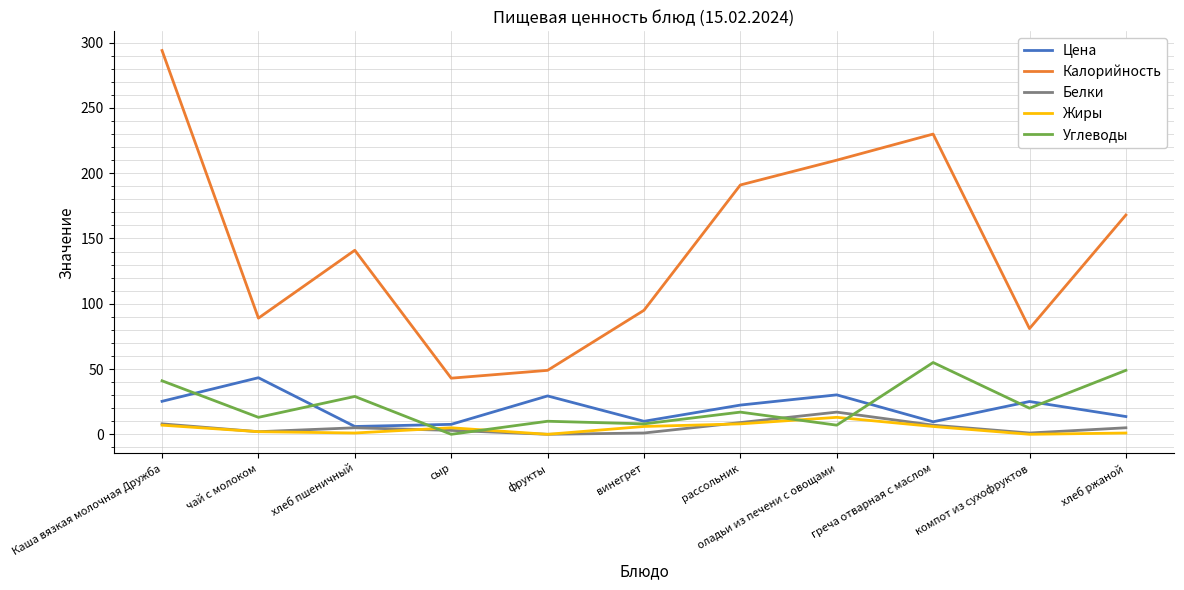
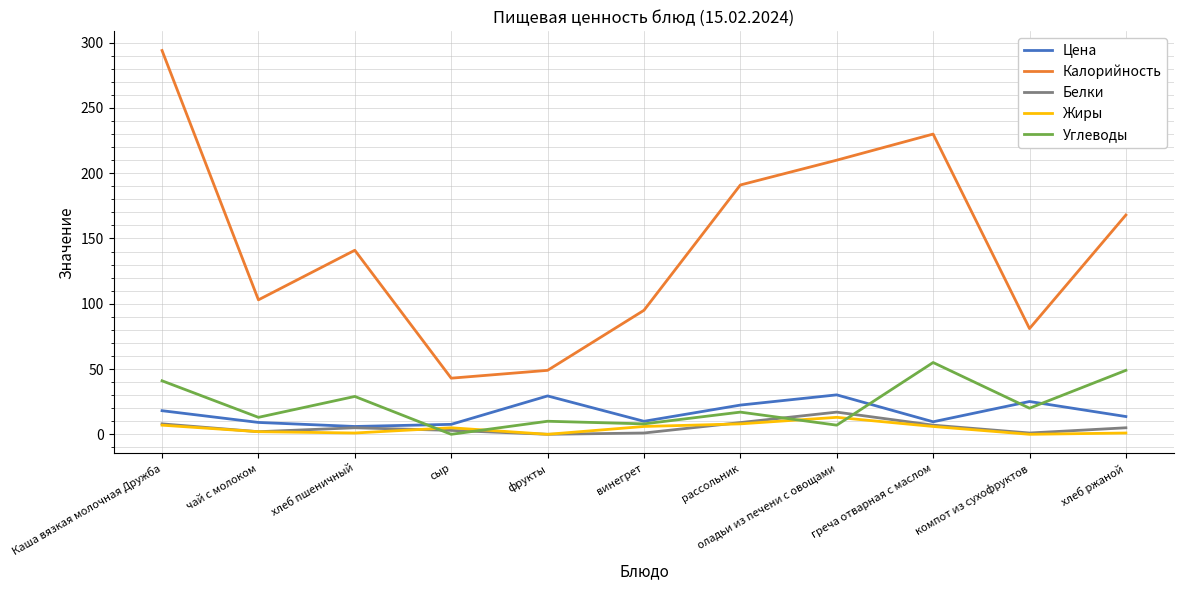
  {
    "Цена": {
-     "Каша вязкая молочная Дружба": 25,
-     "чай с молоком": 43,
+     "Каша вязкая молочная Дружба": 18,
+     "чай с молоком": 9,
      "сыр": 8,
      "фрукты": 29,
      "винегрет": 10,
      "рассольник": 22,
      "оладьи из печени с овощами": 30,
      "греча отварная с маслом": 10,
      "компот из сухофруктов": 25,
      "хлеб ржаной": 14
    },
    "Калорийность": {
      "Каша вязкая молочная Дружба": 294,
-     "чай с молоком": 89,
+     "чай с молоком": 103,
      "хлеб пшеничный": 141,
      "сыр": 43,
      "фрукты": 49,
      "винегрет": 95,
      "рассольник": 191,
      "оладьи из печени с овощами": 210,
      "греча отварная с маслом": 230,
      "компот из сухофруктов": 81,
      "хлеб ржаной": 168
    },
    "Белки": {
      "сыр": 3,
      "винегрет": 1,
      "оладьи из печени с овощами": 17,
      "хлеб ржаной": 5
    },
    "Жиры": {
      "хлеб пшеничный": 1,
      "сыр": 5,
      "винегрет": 6,
      "оладьи из печени с овощами": 13,
      "хлеб ржаной": 1
    },
    "Углеводы": {
      "Каша вязкая молочная Дружба": 41,
      "чай с молоком": 13,
      "хлеб пшеничный": 29,
      "сыр": 0,
      "фрукты": 10,
      "винегрет": 8,
      "рассольник": 17,
      "оладьи из печени с овощами": 7,
      "греча отварная с маслом": 55,
      "компот из сухофруктов": 20,
      "хлеб ржаной": 49
    }
  }
